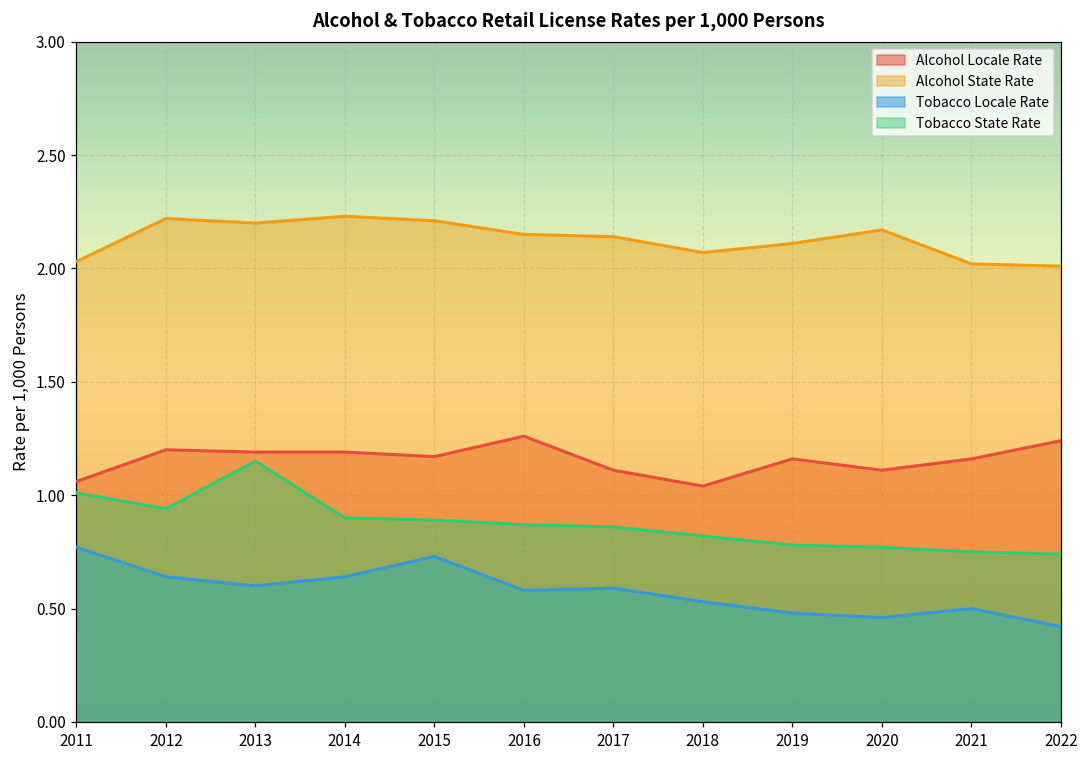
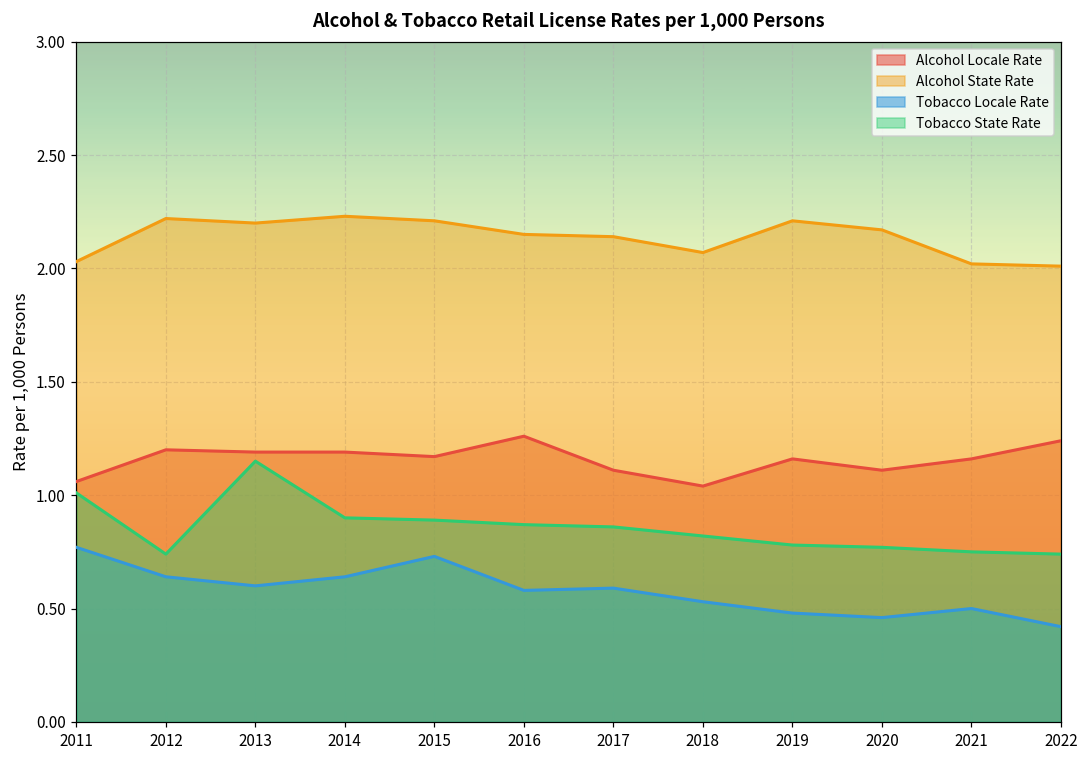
  {
    "Alcohol Locale Rate": {
      "2011": 1.06,
      "2012": 1.20,
      "2013": 1.19,
      "2014": 1.19,
      "2015": 1.17,
      "2016": 1.26,
      "2017": 1.11,
      "2018": 1.04,
      "2019": 1.16,
      "2020": 1.11,
      "2021": 1.16,
      "2022": 1.24
    },
    "Alcohol State Rate": {
      "2011": 2.03,
      "2012": 2.22,
      "2013": 2.20,
      "2014": 2.23,
      "2015": 2.21,
      "2016": 2.15,
      "2017": 2.14,
      "2018": 2.07,
-     "2019": 2.11,
+     "2019": 2.21,
      "2020": 2.17,
      "2021": 2.02,
      "2022": 2.01
    },
    "Tobacco Locale Rate": {
      "2011": 0.77,
      "2012": 0.64,
      "2013": 0.60,
      "2014": 0.64,
      "2015": 0.73,
      "2016": 0.58,
      "2017": 0.59,
      "2018": 0.53,
      "2019": 0.48,
      "2020": 0.46,
      "2021": 0.50,
      "2022": 0.42
    },
    "Tobacco State Rate": {
      "2011": 1.01,
-     "2012": 0.94,
+     "2012": 0.74,
      "2013": 1.15,
      "2014": 0.90,
      "2015": 0.89,
      "2016": 0.87,
      "2017": 0.86,
      "2018": 0.82,
      "2019": 0.78,
      "2020": 0.77,
      "2021": 0.75,
      "2022": 0.74
    }
  }
